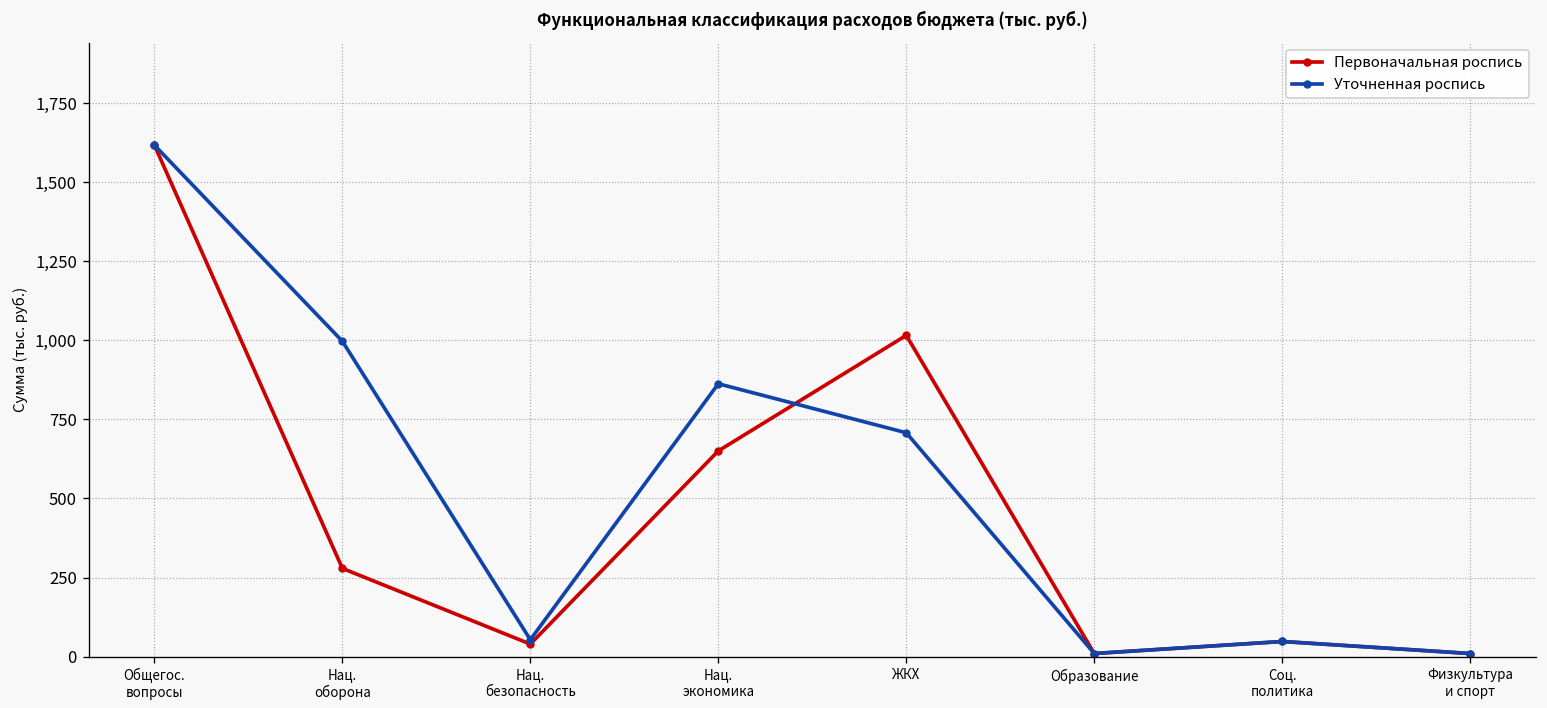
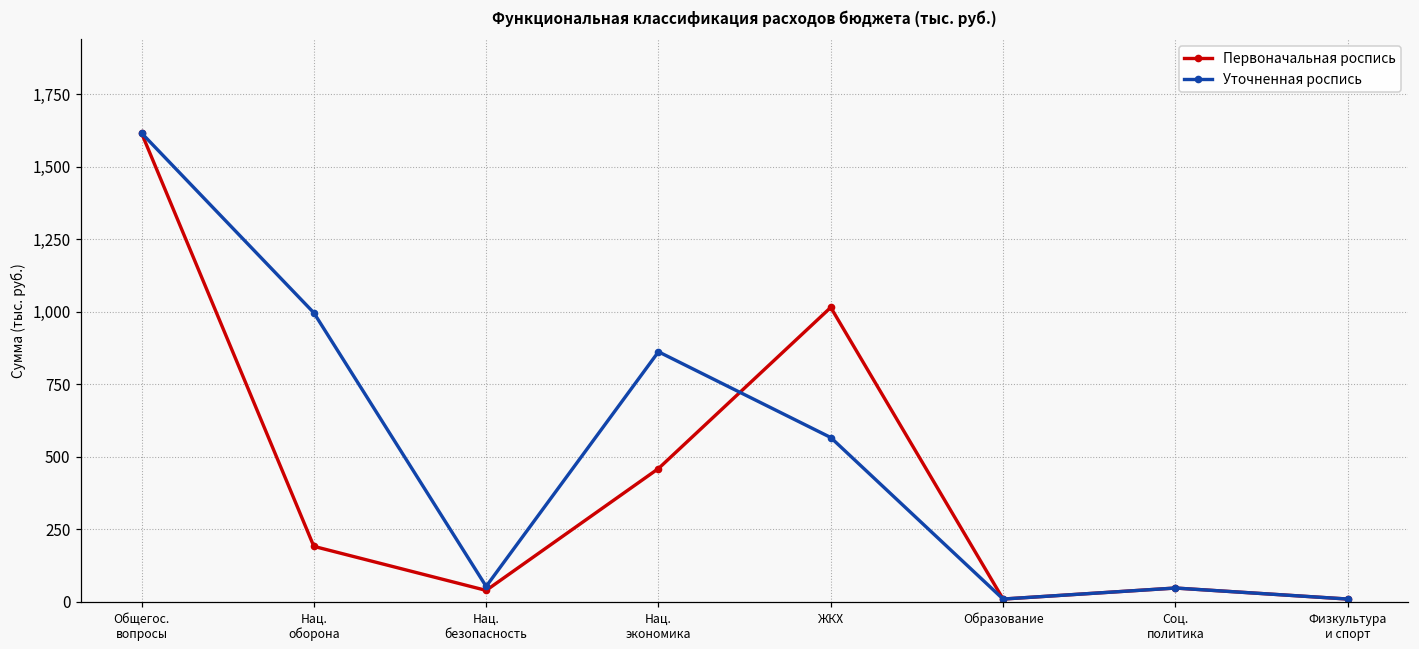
  {
    "Первоначальная роспись": {
-     "Нац. оборона": "280",
+     "Нац. оборона": "190",
      "Нац. безопасность": "40",
-     "Нац. экономика": "650",
+     "Нац. экономика": "460",
      "ЖКХ": "1,020"
    },
    "Уточненная роспись": {
      "Нац. оборона": "1,000",
      "Нац. безопасность": "50",
      "Нац. экономика": "860",
-     "ЖКХ": "710"
+     "ЖКХ": "570"
    }
  }
